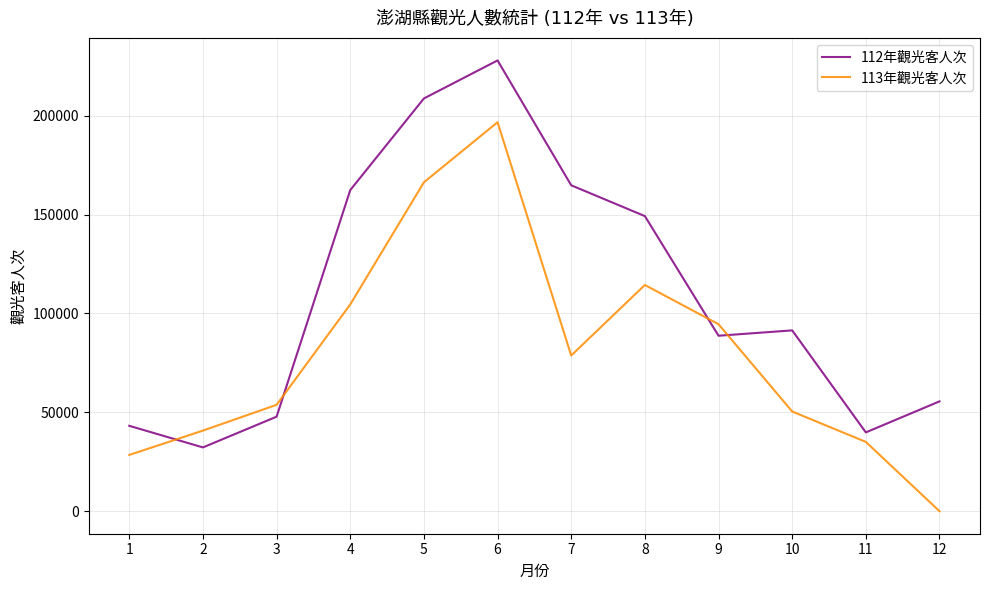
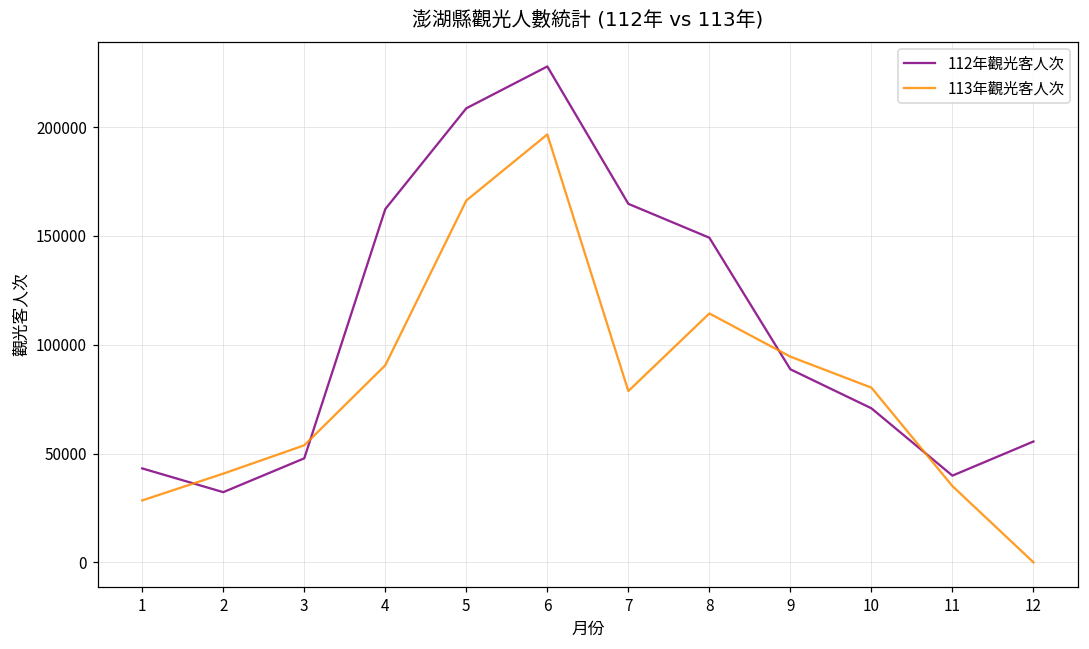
  {
    "112年觀光客人次": {
      "1": 43000,
      "2": 32000,
      "3": 48000,
      "4": 162000,
      "5": 209000,
      "6": 228000,
      "7": 165000,
      "8": 149000,
      "9": 89000,
-     "10": 91000,
+     "10": 71000,
      "11": 40000,
      "12": 56000
    },
    "113年觀光客人次": {
      "1": 28000,
      "2": 41000,
      "3": 54000,
-     "4": 105000,
+     "4": 91000,
      "5": 166000,
      "6": 197000,
      "7": 79000,
      "8": 114000,
      "9": 95000,
-     "10": 50000,
+     "10": 80000,
      "11": 35000,
      "12": 0
    }
  }
